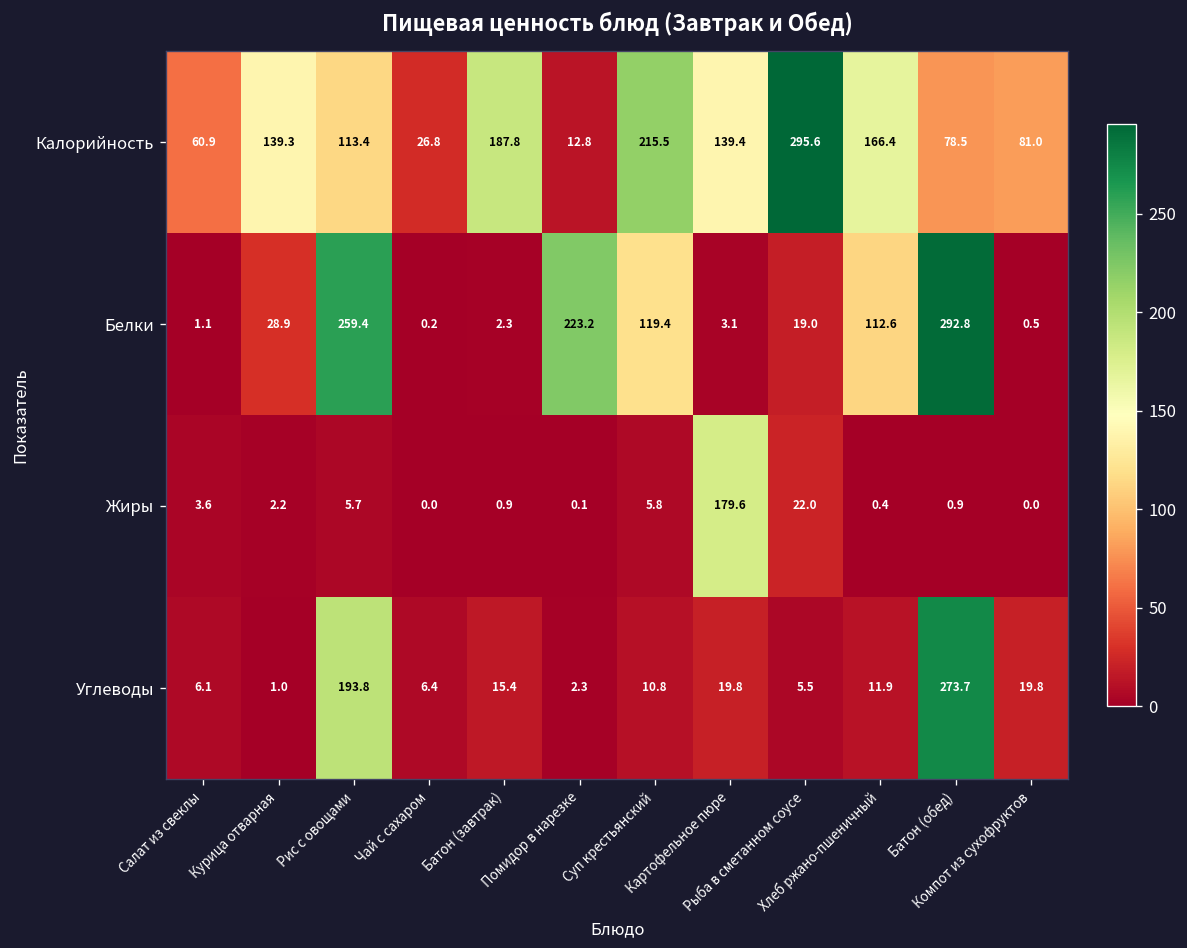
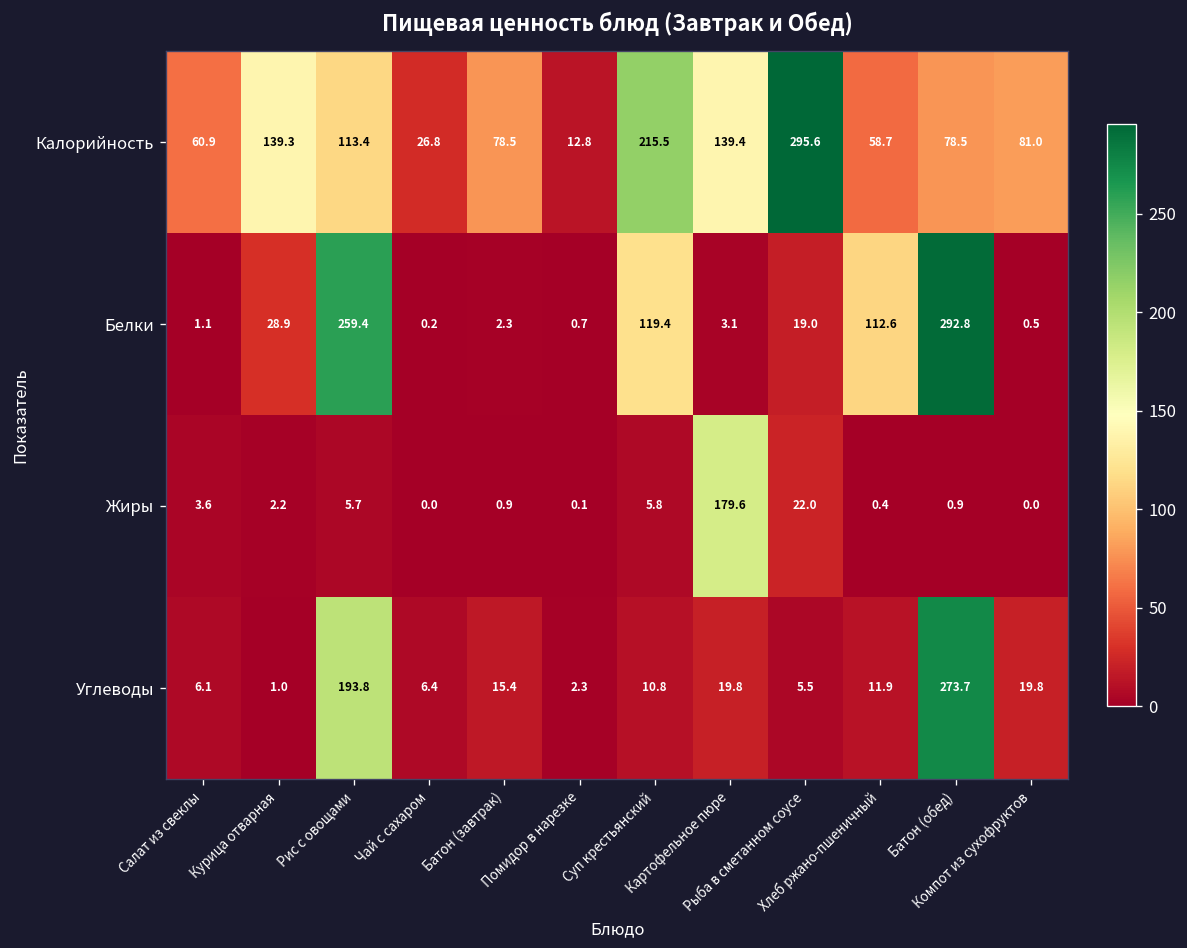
  {
    "Калорийность": {
      "Салат из свеклы": 60.9,
      "Курица отварная": 139.3,
      "Рис с овощами": 113.4,
      "Чай с сахаром": 26.8,
-     "Батон (завтрак)": 187.8,
+     "Батон (завтрак)": 78.5,
      "Помидор в нарезке": 12.8,
      "Суп крестьянский": 215.5,
      "Картофельное пюре": 139.4,
      "Рыба в сметанном соусе": 295.6,
-     "Хлеб ржано-пшеничный": 166.4,
+     "Хлеб ржано-пшеничный": 58.7,
      "Батон (обед)": 78.5,
      "Компот из сухофруктов": 81.0
    },
    "Белки": {
      "Салат из свеклы": 1.1,
      "Курица отварная": 28.9,
      "Рис с овощами": 259.4,
      "Чай с сахаром": 0.2,
      "Батон (завтрак)": 2.3,
-     "Помидор в нарезке": 223.2,
+     "Помидор в нарезке": 0.7,
      "Суп крестьянский": 119.4,
      "Картофельное пюре": 3.1,
      "Рыба в сметанном соусе": 19.0,
      "Хлеб ржано-пшеничный": 112.6,
      "Батон (обед)": 292.8,
      "Компот из сухофруктов": 0.5
    },
    "Жиры": {
      "Салат из свеклы": 3.6,
      "Курица отварная": 2.2,
      "Рис с овощами": 5.7,
      "Чай с сахаром": 0.0,
      "Батон (завтрак)": 0.9,
      "Помидор в нарезке": 0.1,
      "Суп крестьянский": 5.8,
      "Картофельное пюре": 179.6,
      "Рыба в сметанном соусе": 22.0,
      "Хлеб ржано-пшеничный": 0.4,
      "Батон (обед)": 0.9,
      "Компот из сухофруктов": 0.0
    },
    "Углеводы": {
      "Салат из свеклы": 6.1,
      "Курица отварная": 1.0,
      "Рис с овощами": 193.8,
      "Чай с сахаром": 6.4,
      "Батон (завтрак)": 15.4,
      "Помидор в нарезке": 2.3,
      "Суп крестьянский": 10.8,
      "Картофельное пюре": 19.8,
      "Рыба в сметанном соусе": 5.5,
      "Хлеб ржано-пшеничный": 11.9,
      "Батон (обед)": 273.7,
      "Компот из сухофруктов": 19.8
    }
  }
